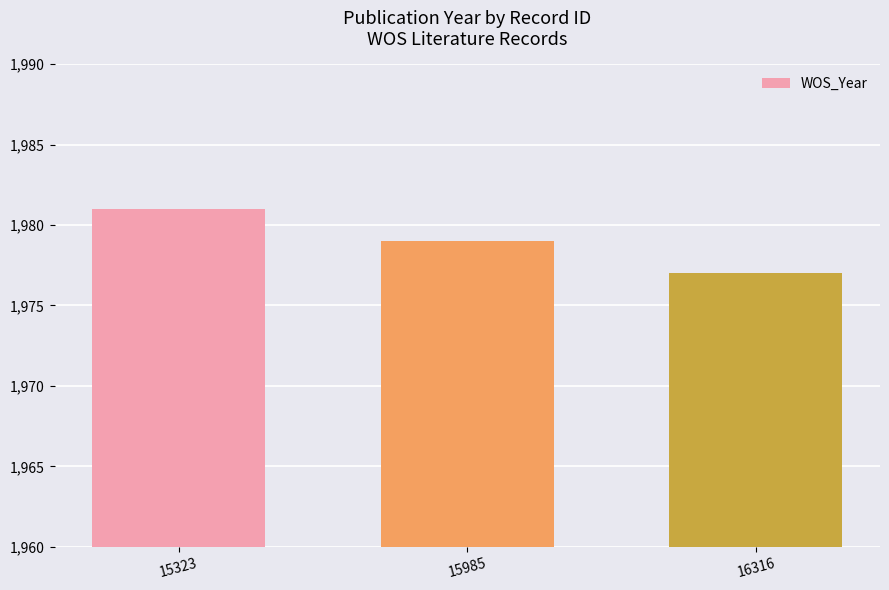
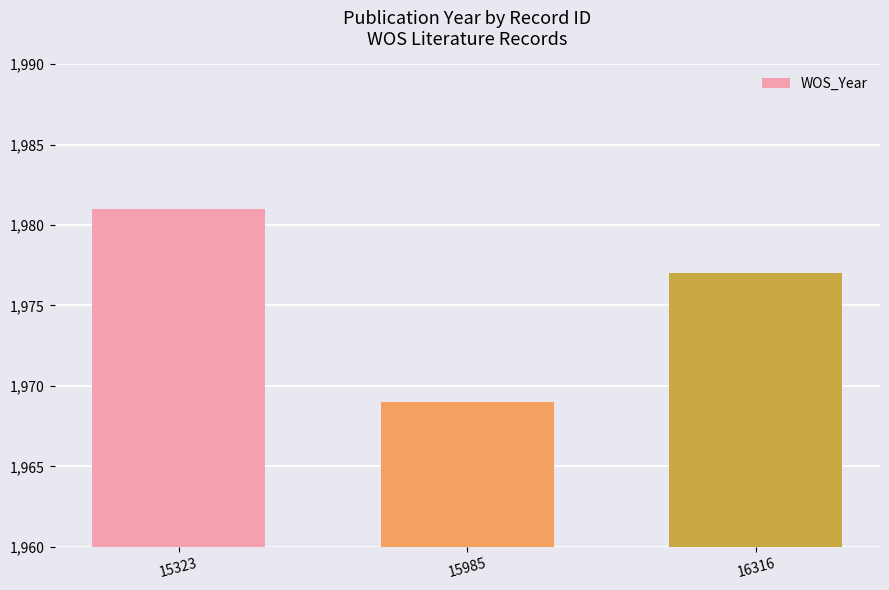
  {
    "15323": "1,981",
-   "15985": "1,979",
+   "15985": "1,969",
    "16316": "1,977"
  }
